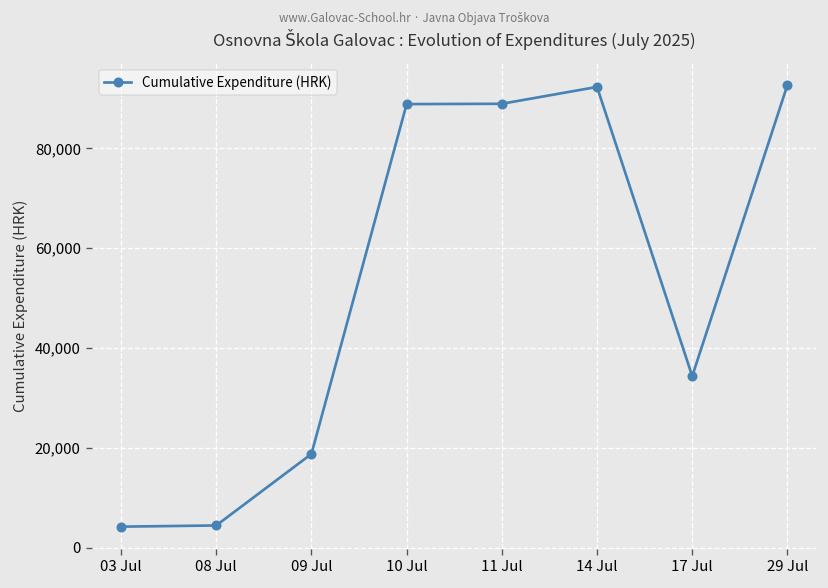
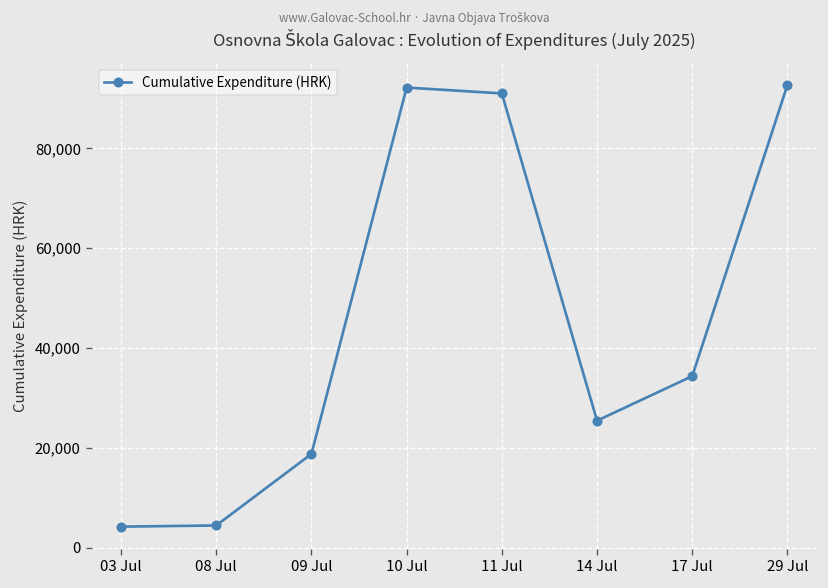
  {
    "03 Jul": "4,000",
    "08 Jul": "4,000",
    "09 Jul": "19,000",
-   "10 Jul": "89,000",
-   "11 Jul": "89,000",
-   "14 Jul": "92,000",
+   "10 Jul": "92,000",
+   "11 Jul": "91,000",
+   "14 Jul": "25,000",
    "17 Jul": "34,000",
    "29 Jul": "93,000"
  }
